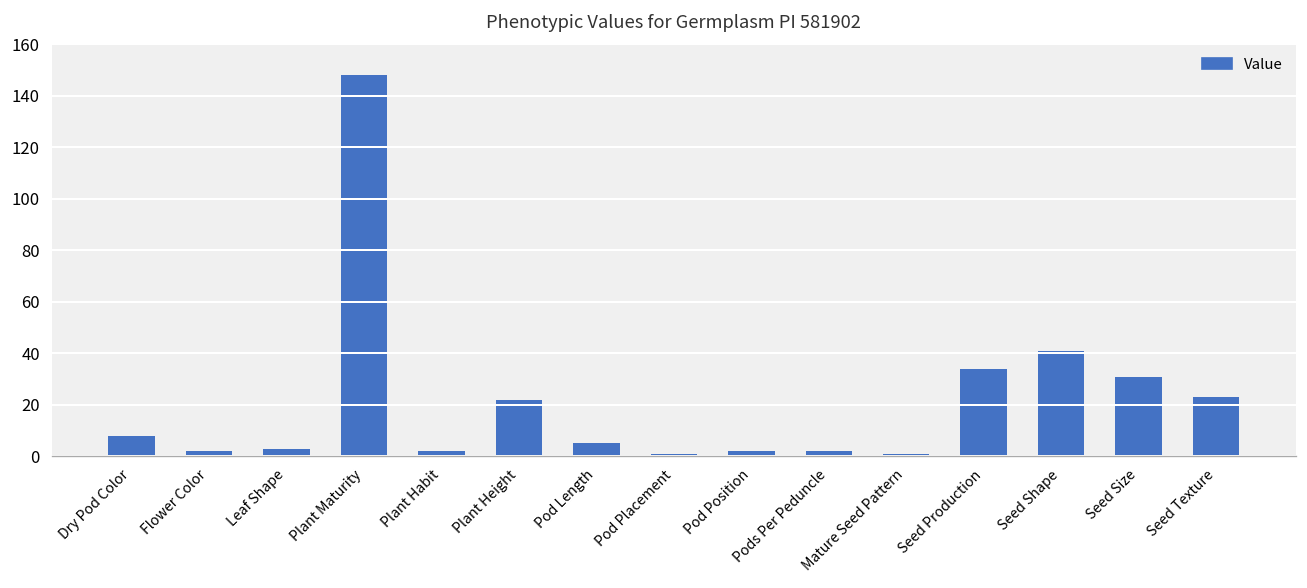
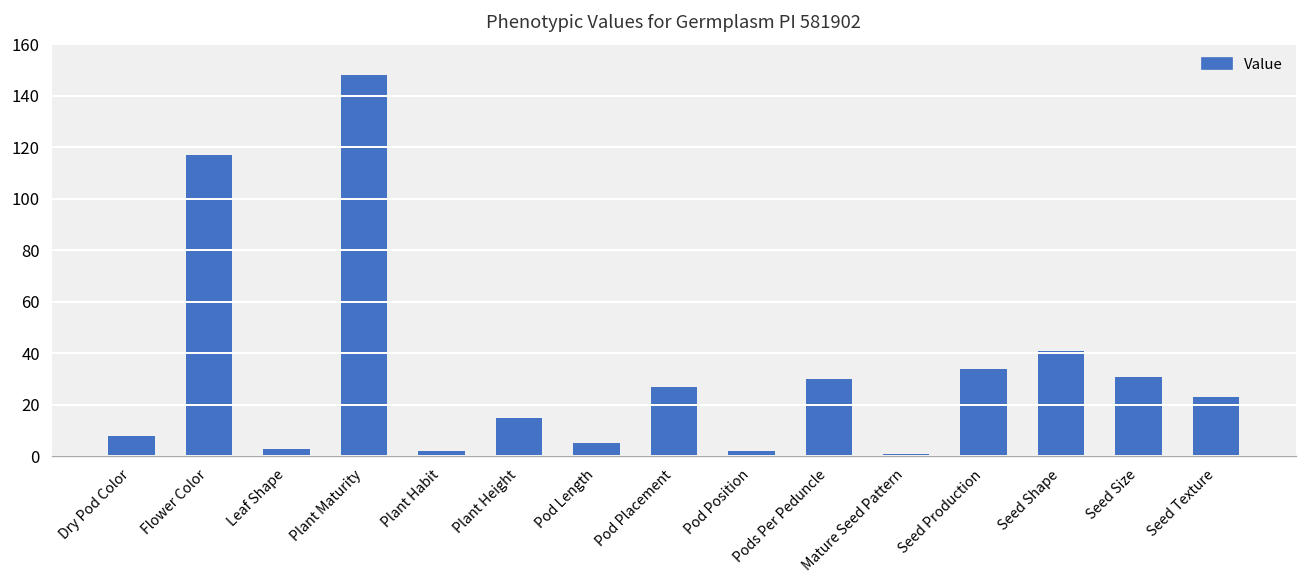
  {
    "Dry Pod Color": 8,
-   "Flower Color": 2,
+   "Flower Color": 117,
    "Leaf Shape": 3,
    "Plant Maturity": 148,
    "Plant Habit": 2,
-   "Plant Height": 22,
+   "Plant Height": 15,
    "Pod Length": 5,
-   "Pod Placement": 1,
+   "Pod Placement": 27,
    "Pod Position": 2,
-   "Pods Per Peduncle": 2,
+   "Pods Per Peduncle": 30,
    "Seed Production": 34,
    "Seed Shape": 41,
    "Seed Size": 31,
    "Seed Texture": 23
  }
